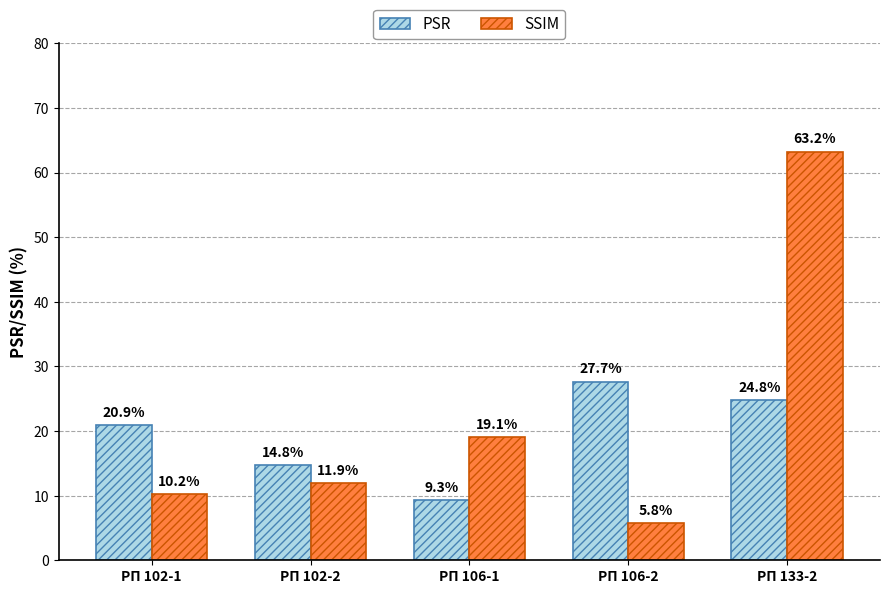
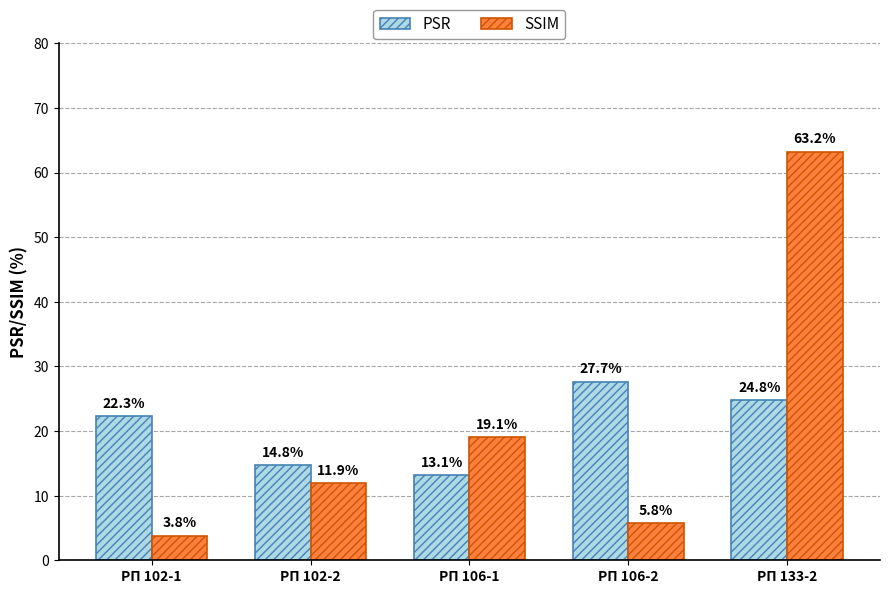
  {
    "PSR": {
-     "РП 102-1": "20.9%",
+     "РП 102-1": "22.3%",
      "РП 102-2": "14.8%",
-     "РП 106-1": "9.3%",
+     "РП 106-1": "13.1%",
      "РП 106-2": "27.7%",
      "РП 133-2": "24.8%"
    },
    "SSIM": {
-     "РП 102-1": "10.2%",
+     "РП 102-1": "3.8%",
      "РП 102-2": "11.9%",
      "РП 106-1": "19.1%",
      "РП 106-2": "5.8%",
      "РП 133-2": "63.2%"
    }
  }
